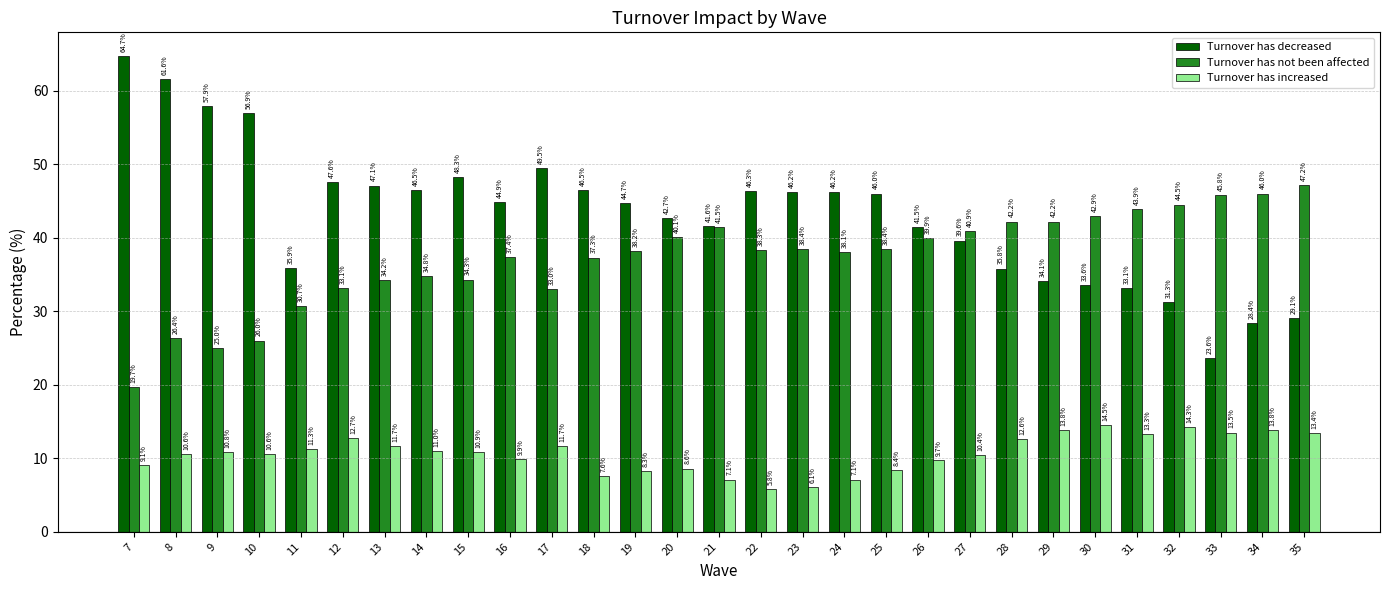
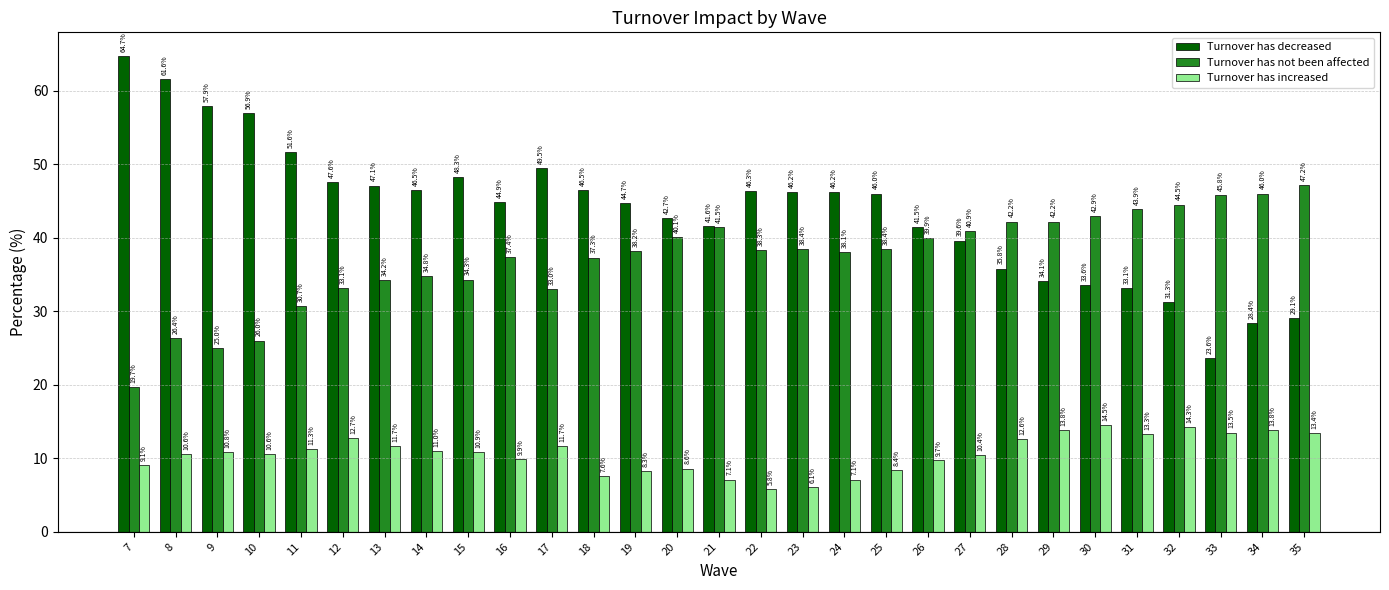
  {
    "Turnover has decreased": {
      "7": "64.7%",
      "8": "61.6%",
      "9": "57.9%",
      "10": "56.9%",
-     "11": "35.9%",
+     "11": "51.6%",
      "12": "47.6%",
      "13": "47.1%",
      "14": "46.5%",
      "15": "48.3%",
      "16": "44.9%",
      "17": "49.5%",
      "18": "46.5%",
      "19": "44.7%",
      "20": "42.7%",
      "21": "41.6%",
      "22": "46.3%",
      "23": "46.2%",
      "24": "46.2%",
      "25": "46.0%",
      "26": "41.5%",
      "27": "39.6%",
      "28": "35.8%",
      "29": "34.1%",
      "30": "33.6%",
      "31": "33.1%",
      "32": "31.3%",
      "33": "23.6%",
      "34": "28.4%",
      "35": "29.1%"
    },
    "Turnover has not been affected": {
      "7": "19.7%",
      "8": "26.4%",
      "9": "25.0%",
      "10": "26.0%",
      "11": "30.7%",
      "12": "33.1%",
      "13": "34.2%",
      "14": "34.8%",
      "15": "34.3%",
      "16": "37.4%",
      "17": "33.0%",
      "18": "37.3%",
      "19": "38.2%",
      "20": "40.1%",
      "21": "41.5%",
      "22": "38.3%",
      "23": "38.4%",
      "24": "38.1%",
      "25": "38.4%",
      "26": "39.9%",
      "27": "40.9%",
      "28": "42.2%",
      "29": "42.2%",
      "30": "42.9%",
      "31": "43.9%",
      "32": "44.5%",
      "33": "45.8%",
      "34": "46.0%",
      "35": "47.2%"
    },
    "Turnover has increased": {
      "7": "9.1%",
      "8": "10.6%",
      "9": "10.8%",
      "10": "10.6%",
      "11": "11.3%",
      "12": "12.7%",
      "13": "11.7%",
      "14": "11.0%",
      "15": "10.9%",
      "16": "9.9%",
      "17": "11.7%",
      "18": "7.6%",
      "19": "8.3%",
      "20": "8.6%",
      "21": "7.1%",
      "22": "5.8%",
      "23": "6.1%",
      "24": "7.1%",
      "25": "8.4%",
      "26": "9.7%",
      "27": "10.4%",
      "28": "12.6%",
      "29": "13.8%",
      "30": "14.5%",
      "31": "13.3%",
      "32": "14.3%",
      "33": "13.5%",
      "34": "13.8%",
      "35": "13.4%"
    }
  }
